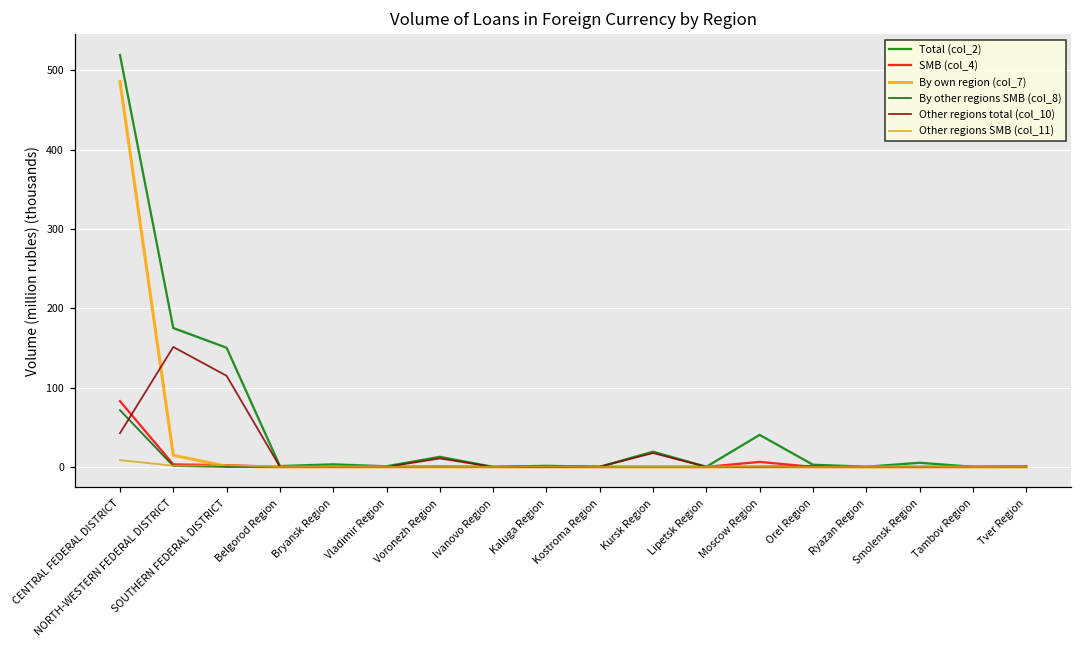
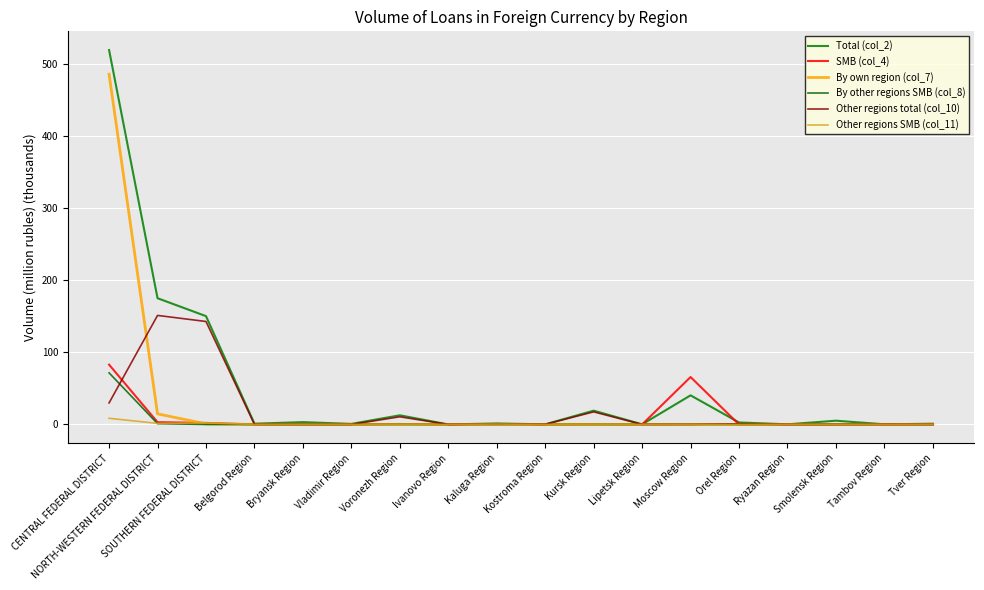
  {
    "SMB (col_4)": {
      "CENTRAL FEDERAL DISTRICT": 80,
-     "Moscow Region": 10
+     "Moscow Region": 70
    },
    "Other regions total (col_10)": {
-     "CENTRAL FEDERAL DISTRICT": 40,
+     "CENTRAL FEDERAL DISTRICT": 30,
      "NORTH-WESTERN FEDERAL DISTRICT": 150,
-     "SOUTHERN FEDERAL DISTRICT": 110
+     "SOUTHERN FEDERAL DISTRICT": 140
    }
  }
